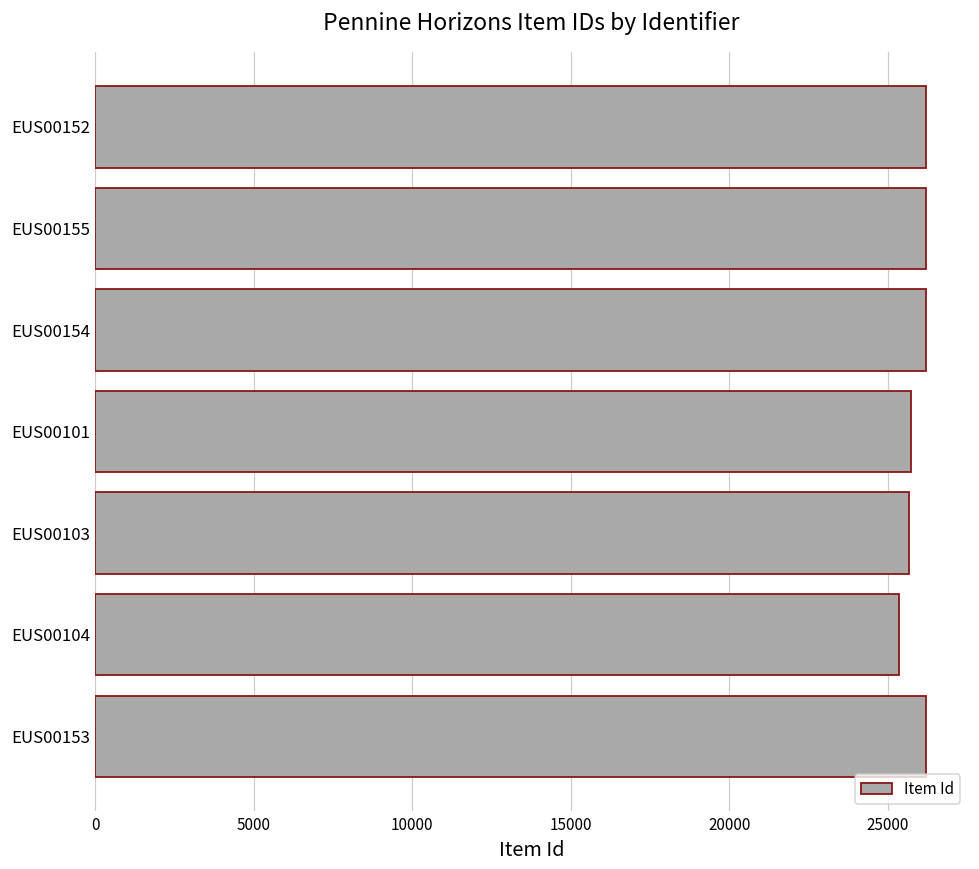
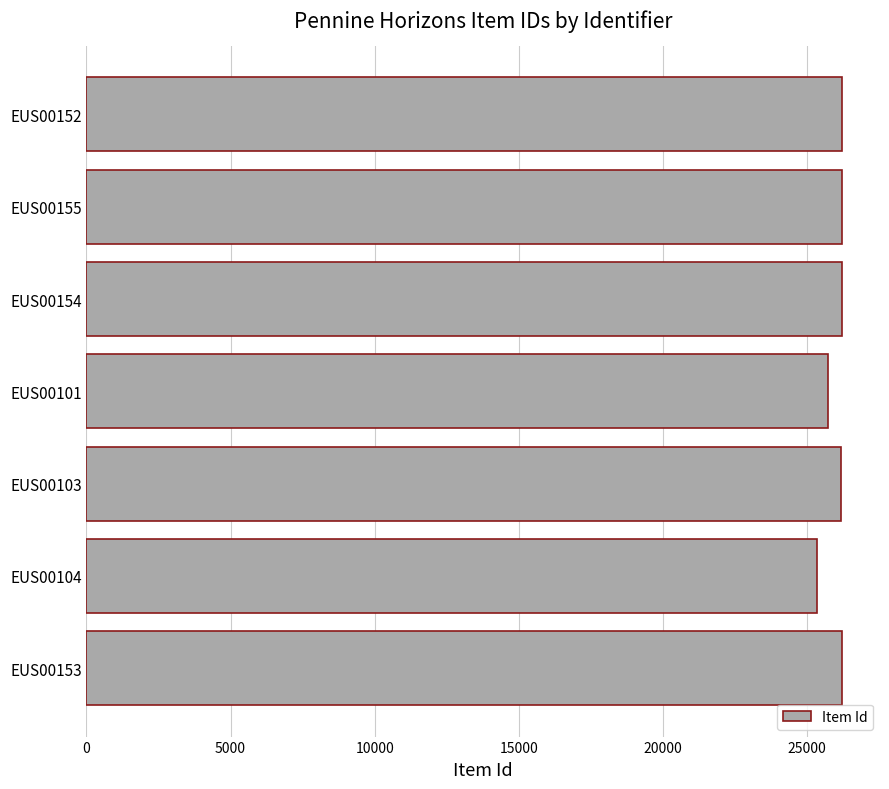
  {
    "EUS00152": 26200,
    "EUS00155": 26200,
    "EUS00154": 26200,
    "EUS00101": 25700,
-   "EUS00103": 25700,
+   "EUS00103": 26200,
    "EUS00104": 25300,
    "EUS00153": 26200
  }
